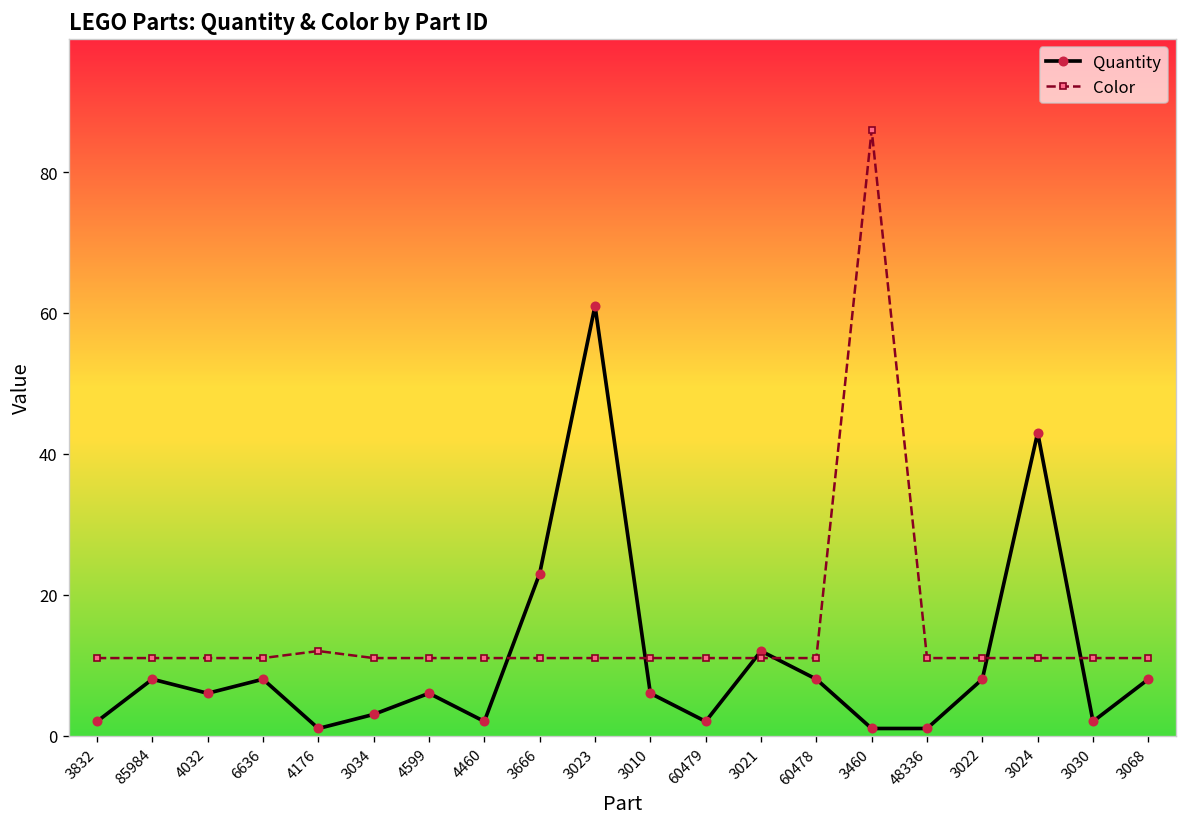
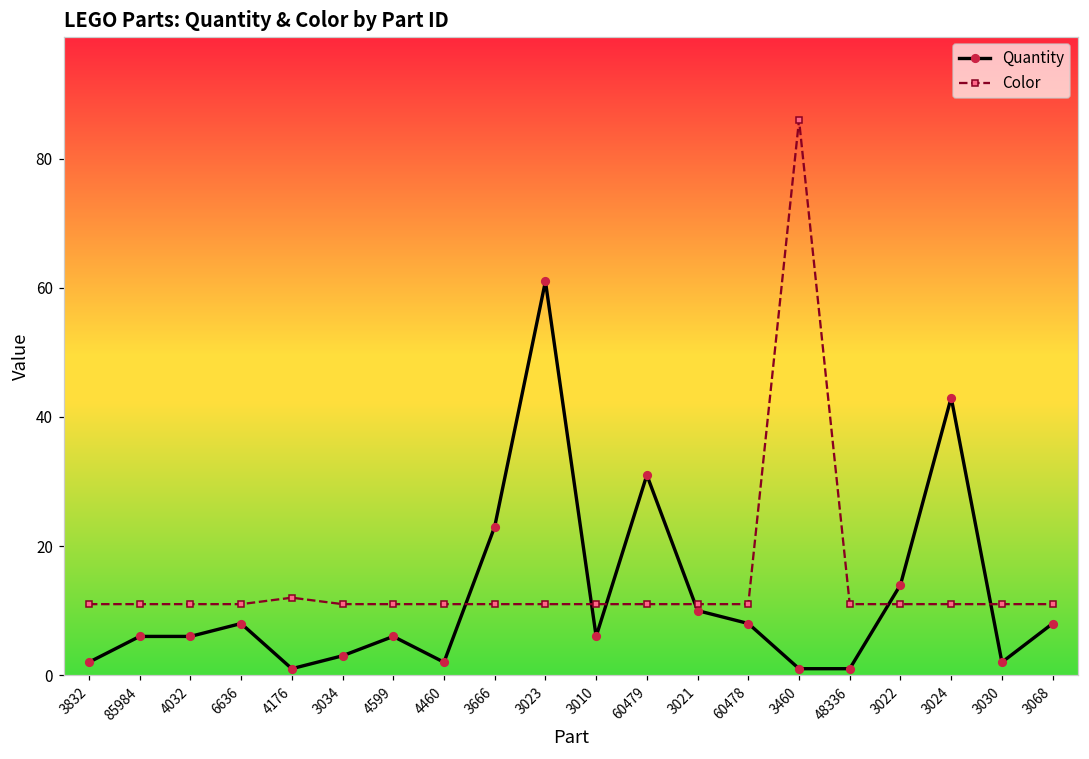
  {
    "Quantity": {
      "3832": 2,
-     "85984": 8,
+     "85984": 6,
      "4032": 6,
      "6636": 8,
      "4176": 1,
      "3034": 3,
      "4599": 6,
      "4460": 2,
      "3666": 23,
      "3023": 61,
      "3010": 6,
-     "60479": 2,
-     "3021": 12,
+     "60479": 31,
+     "3021": 10,
      "60478": 8,
      "3460": 1,
      "48336": 1,
-     "3022": 8,
+     "3022": 14,
      "3024": 43,
      "3030": 2,
      "3068": 8
    },
    "Color": {
      "3832": 11,
      "85984": 11,
      "4032": 11,
      "6636": 11,
      "4176": 12,
      "3034": 11,
      "4599": 11,
      "4460": 11,
      "3666": 11,
      "3023": 11,
      "3010": 11,
      "60479": 11,
      "3021": 11,
      "60478": 11,
      "3460": 86,
      "48336": 11,
      "3022": 11,
      "3024": 11,
      "3030": 11,
      "3068": 11
    }
  }
